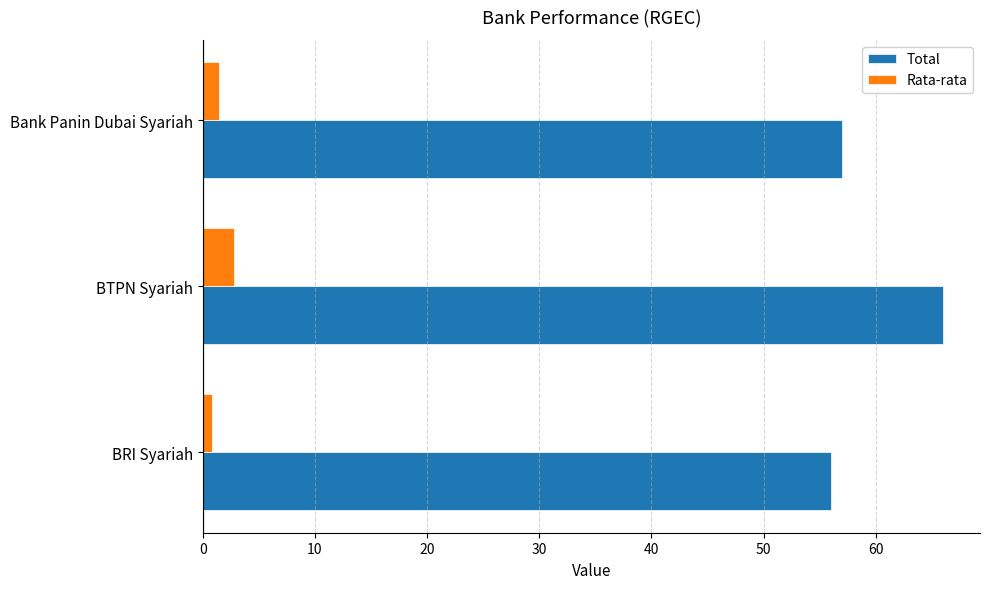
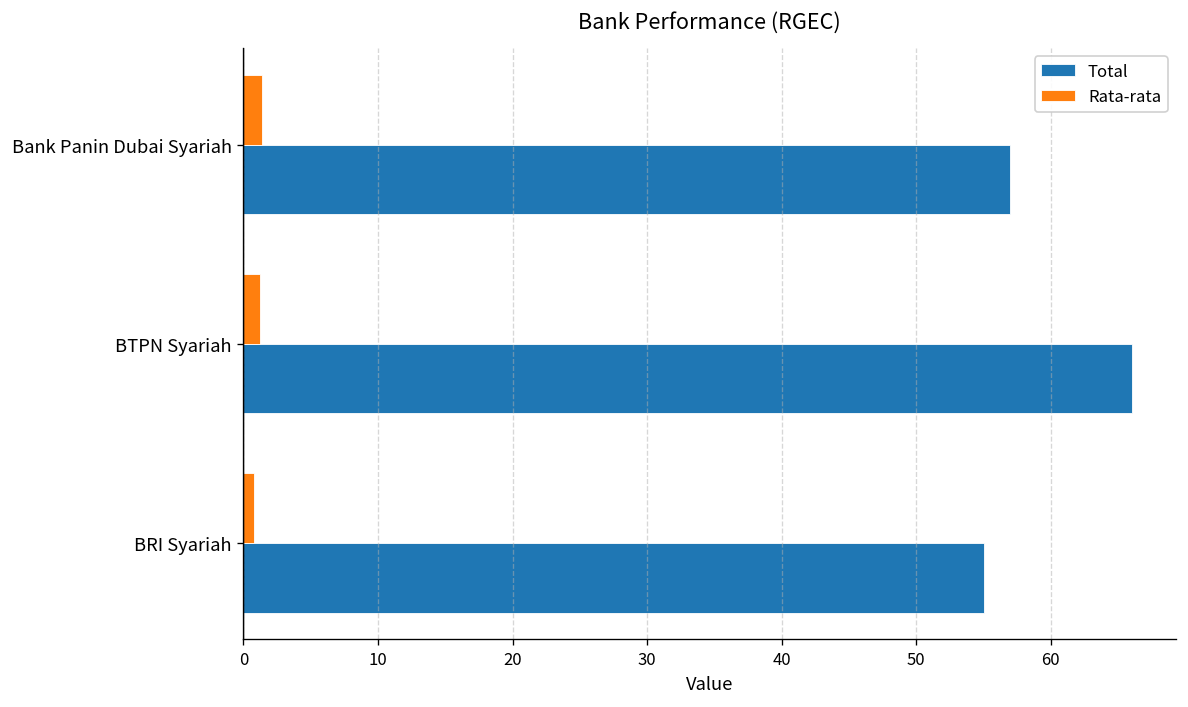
  {
    "Total": {
      "Bank Panin Dubai Syariah": 57,
      "BTPN Syariah": 66,
-     "BRI Syariah": 56
+     "BRI Syariah": 55
    },
    "Rata-rata": {
      "Bank Panin Dubai Syariah": 1.4,
-     "BTPN Syariah": 2.8,
+     "BTPN Syariah": 1.3,
      "BRI Syariah": 0.8
    }
  }
